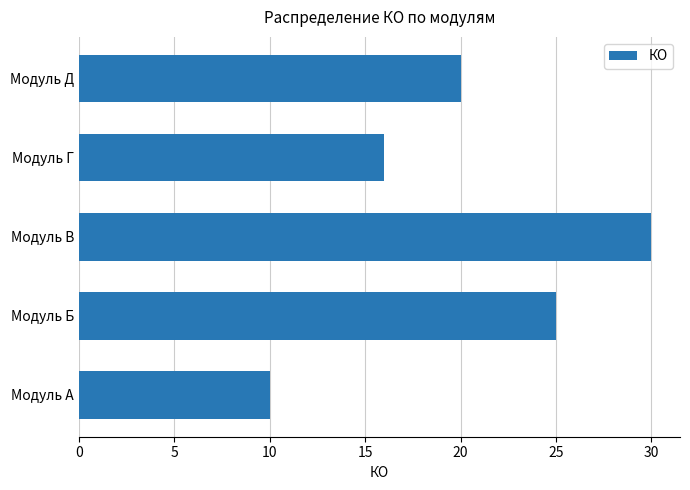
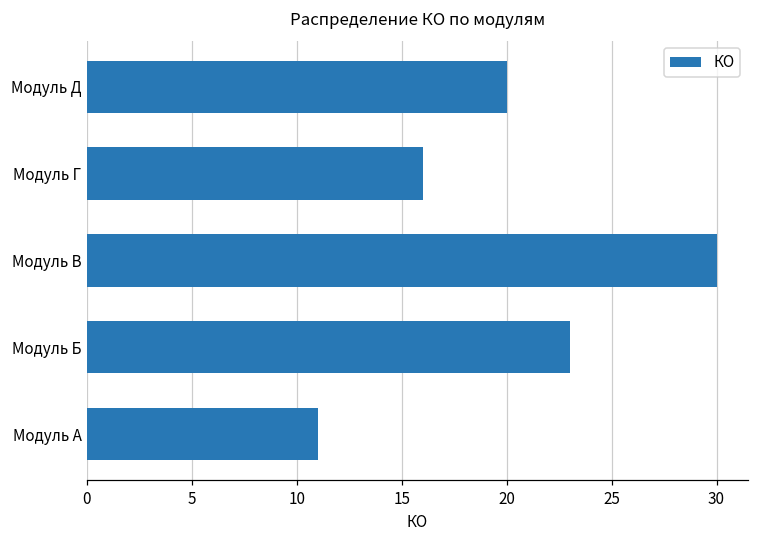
  {
    "Модуль Д": 20,
    "Модуль Г": 16,
    "Модуль В": 30,
-   "Модуль Б": 25,
-   "Модуль А": 10
+   "Модуль Б": 23,
+   "Модуль А": 11
  }
